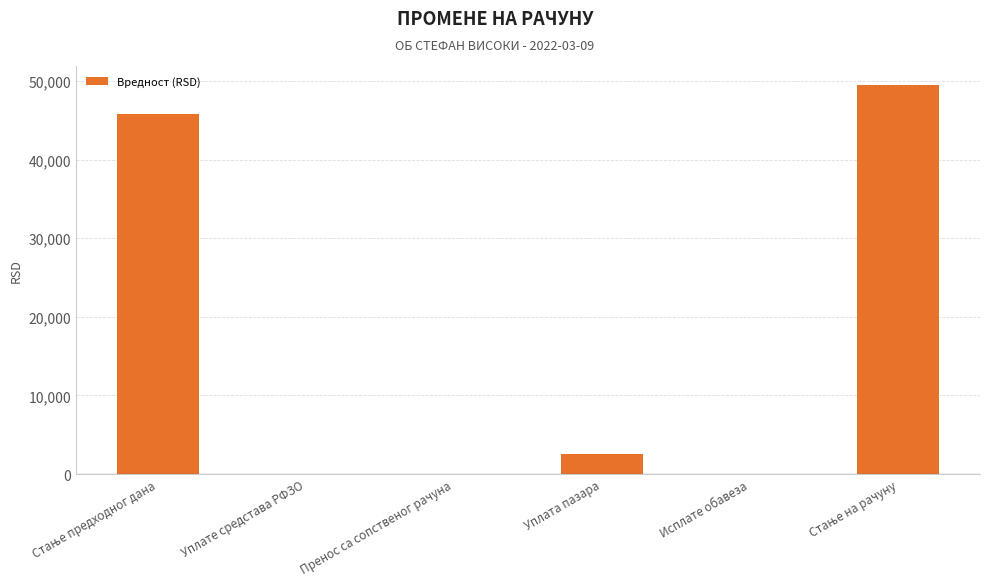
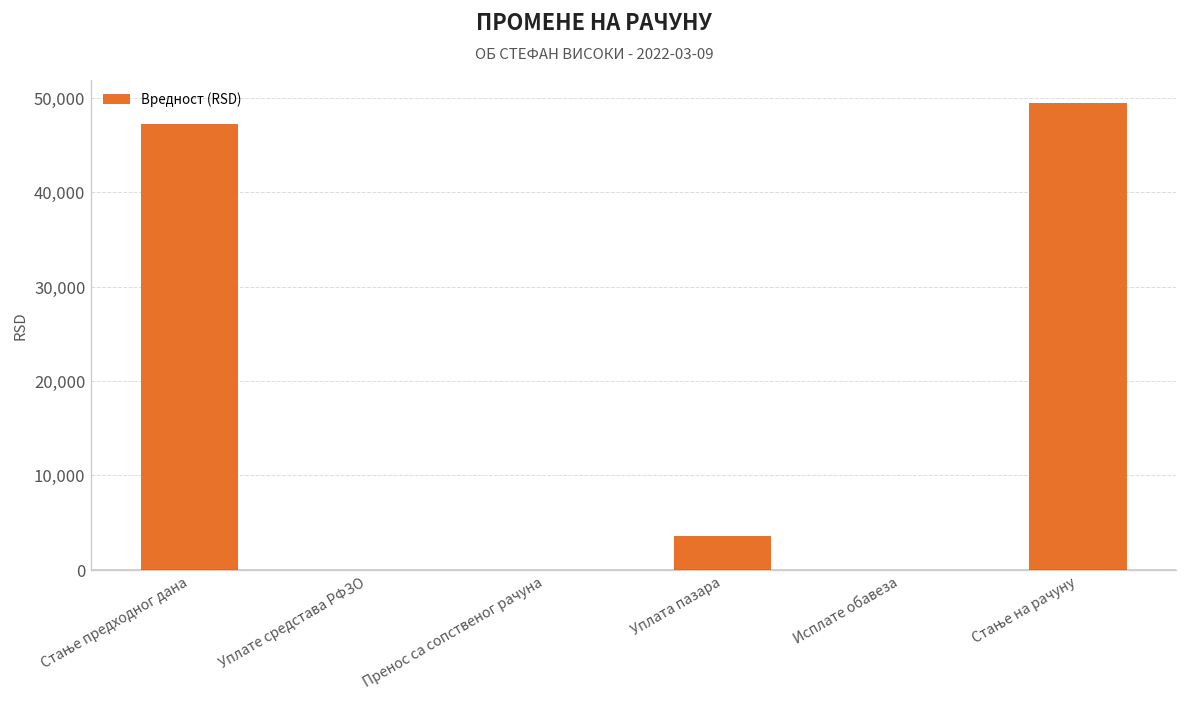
  {
-   "Стање предходног дана": "46,000",
+   "Стање предходног дана": "47,000",
    "Уплате средстава РФЗО": "0",
    "Пренос са сопственог рачуна": "0",
-   "Уплата пазара": "3,000",
+   "Уплата пазара": "4,000",
    "Исплате обавеза": "0",
    "Стање на рачуну": "49,000"
  }
